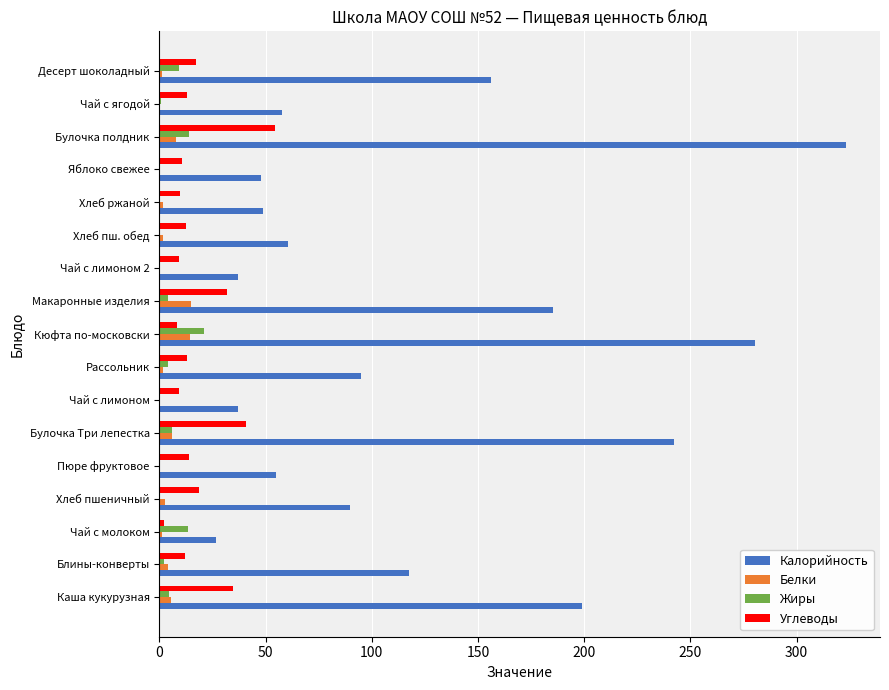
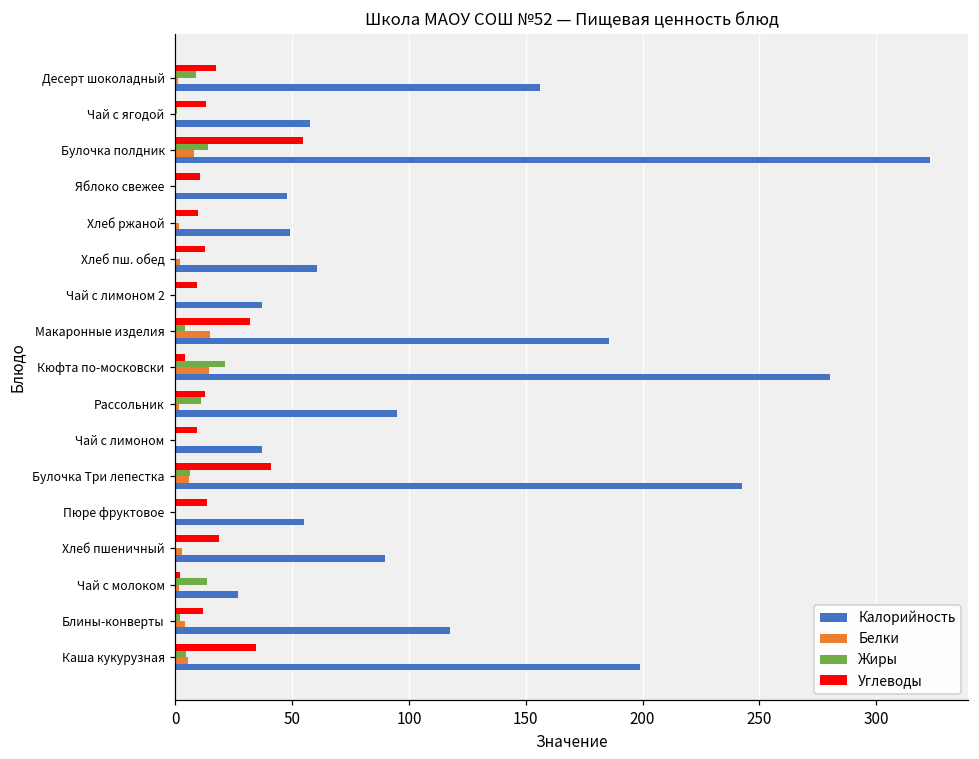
  {
    "Калорийность": {
      "Десерт шоколадный": 156,
      "Чай с ягодой": 58,
      "Булочка полдник": 323,
      "Яблоко свежее": 48,
      "Хлеб ржаной": 49,
      "Хлеб пш. обед": 61,
      "Чай с лимоном 2": 37,
      "Макаронные изделия": 185,
      "Кюфта по-московски": 280,
      "Рассольник": 95,
      "Чай с лимоном": 37,
      "Булочка Три лепестка": 242,
      "Пюре фруктовое": 55,
      "Хлеб пшеничный": 90,
      "Чай с молоком": 27,
      "Блины-конверты": 118,
      "Каша кукурузная": 199
    },
    "Белки": {
      "Булочка полдник": 8,
      "Хлеб ржаной": 2,
      "Хлеб пш. обед": 2,
      "Макаронные изделия": 15,
      "Кюфта по-московски": 14,
      "Рассольник": 2,
      "Булочка Три лепестка": 6,
      "Пюре фруктовое": 0,
      "Хлеб пшеничный": 3,
      "Чай с молоком": 1,
      "Блины-конверты": 4,
      "Каша кукурузная": 5
    },
    "Жиры": {
      "Десерт шоколадный": 9,
      "Булочка полдник": 14,
      "Чай с лимоном 2": 0,
      "Макаронные изделия": 4,
      "Кюфта по-московски": 21,
-     "Рассольник": 4,
+     "Рассольник": 11,
      "Чай с лимоном": 0,
      "Булочка Три лепестка": 6,
      "Пюре фруктовое": 0,
      "Чай с молоком": 13,
      "Блины-конверты": 2,
      "Каша кукурузная": 4
    },
    "Углеводы": {
      "Десерт шоколадный": 17,
      "Чай с ягодой": 13,
      "Булочка полдник": 54,
      "Яблоко свежее": 11,
      "Хлеб ржаной": 10,
      "Хлеб пш. обед": 13,
      "Чай с лимоном 2": 9,
      "Макаронные изделия": 32,
-     "Кюфта по-московски": 8,
+     "Кюфта по-московски": 4,
      "Рассольник": 13,
      "Чай с лимоном": 9,
      "Булочка Три лепестка": 41,
      "Пюре фруктовое": 14,
      "Хлеб пшеничный": 19,
      "Чай с молоком": 2,
      "Блины-конверты": 12,
      "Каша кукурузная": 35
    }
  }
